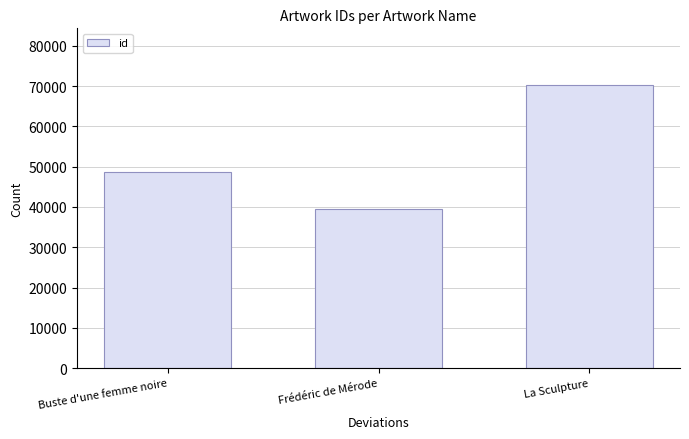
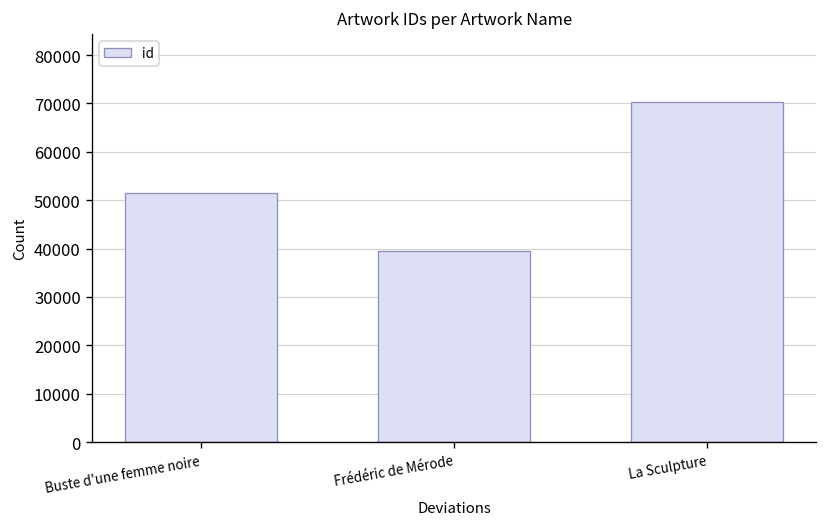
  {
-   "Buste d'une femme noire": 49000,
+   "Buste d'une femme noire": 51000,
    "Frédéric de Mérode": 40000,
    "La Sculpture": 70000
  }
